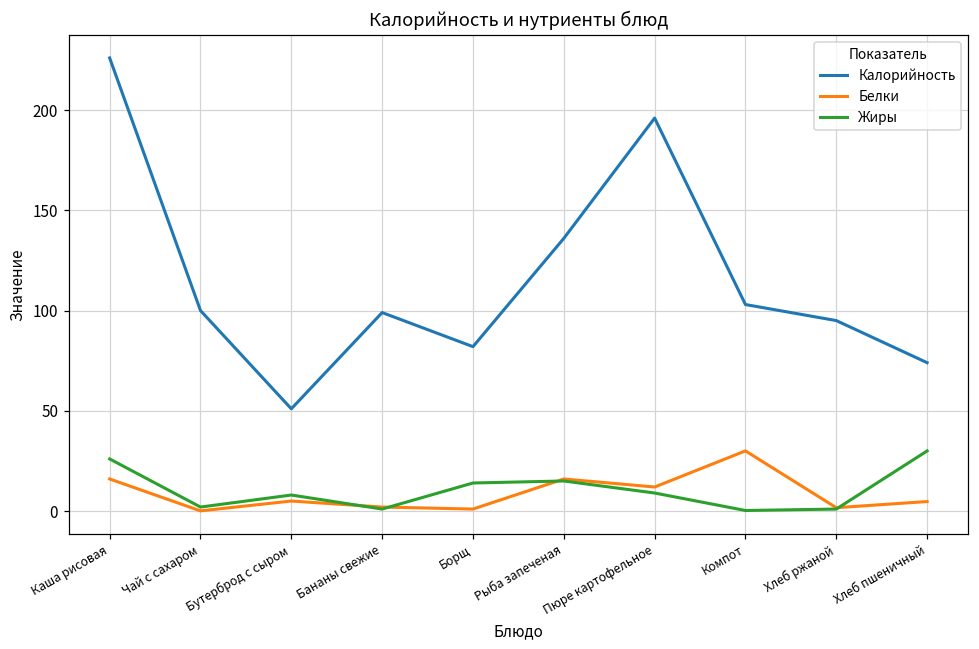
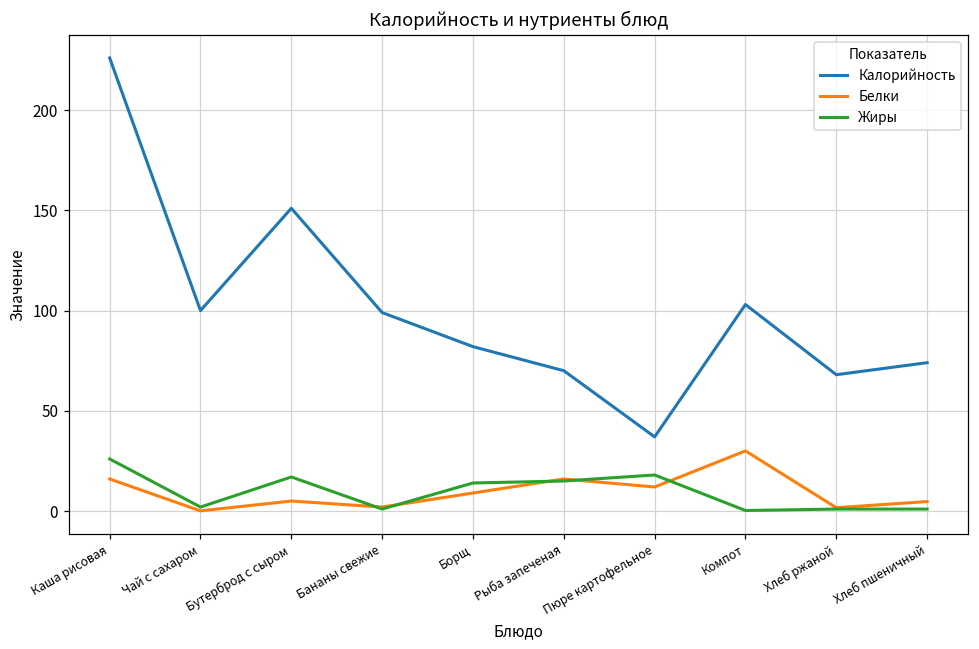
  {
    "Калорийность": {
      "Каша рисовая": 226,
      "Чай с сахаром": 100,
-     "Бутерброд с сыром": 51,
+     "Бутерброд с сыром": 151,
      "Бананы свежие": 99,
      "Борщ": 82,
-     "Рыба запеченая": 136,
-     "Пюре картофельное": 196,
+     "Рыба запеченая": 70,
+     "Пюре картофельное": 37,
      "Компот": 103,
-     "Хлеб ржаной": 95,
+     "Хлеб ржаной": 68,
      "Хлеб пшеничный": 74
    },
    "Белки": {
      "Каша рисовая": 16,
      "Чай с сахаром": 0,
      "Бутерброд с сыром": 5,
-     "Борщ": 1,
+     "Борщ": 9,
      "Пюре картофельное": 12,
      "Компот": 30,
      "Хлеб пшеничный": 5
    },
    "Жиры": {
      "Каша рисовая": 26,
      "Чай с сахаром": 2,
-     "Бутерброд с сыром": 8,
+     "Бутерброд с сыром": 17,
      "Борщ": 14,
-     "Пюре картофельное": 9,
+     "Пюре картофельное": 18,
      "Компот": 0,
-     "Хлеб пшеничный": 30
+     "Хлеб пшеничный": 1
    }
  }
